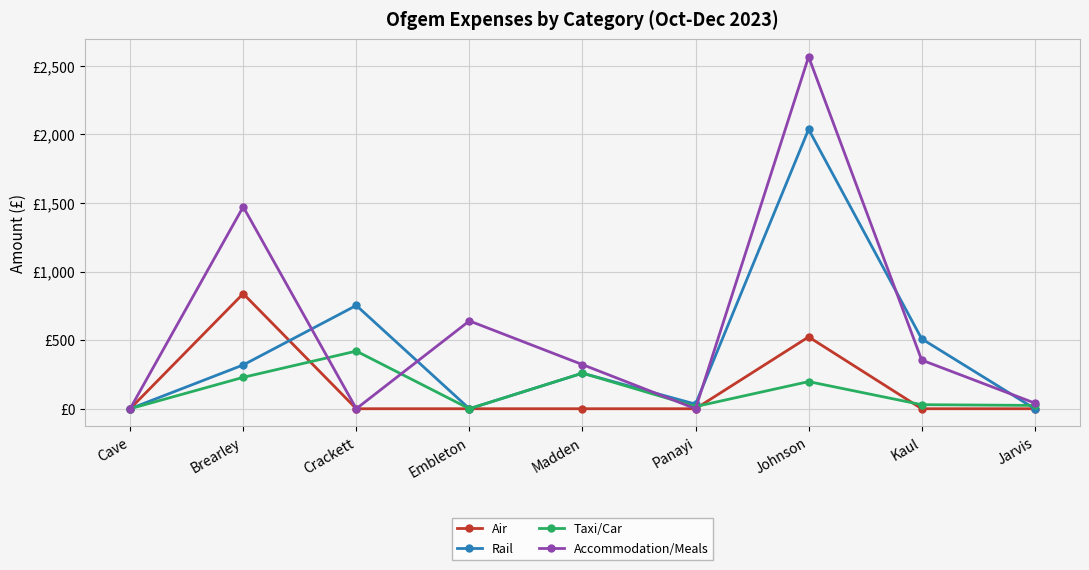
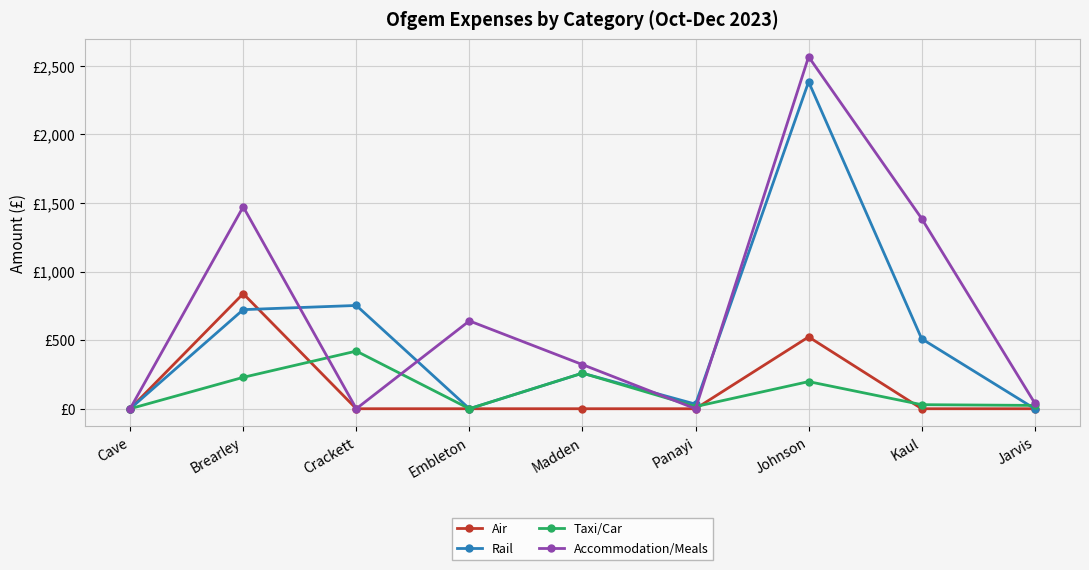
  {
    "Air": {
      "Brearley": "£840",
      "Madden": "£0",
      "Johnson": "£520",
      "Kaul": "£0"
    },
    "Rail": {
-     "Brearley": "£320",
+     "Brearley": "£720",
      "Crackett": "£750",
-     "Johnson": "£2,040",
+     "Johnson": "£2,380",
      "Kaul": "£510"
    },
    "Taxi/Car": {
      "Brearley": "£230",
      "Crackett": "£420",
      "Johnson": "£200",
      "Kaul": "£30"
    },
    "Accommodation/Meals": {
      "Brearley": "£1,470",
      "Embleton": "£640",
      "Madden": "£320",
      "Johnson": "£2,570",
-     "Kaul": "£350"
+     "Kaul": "£1,390"
    }
  }
